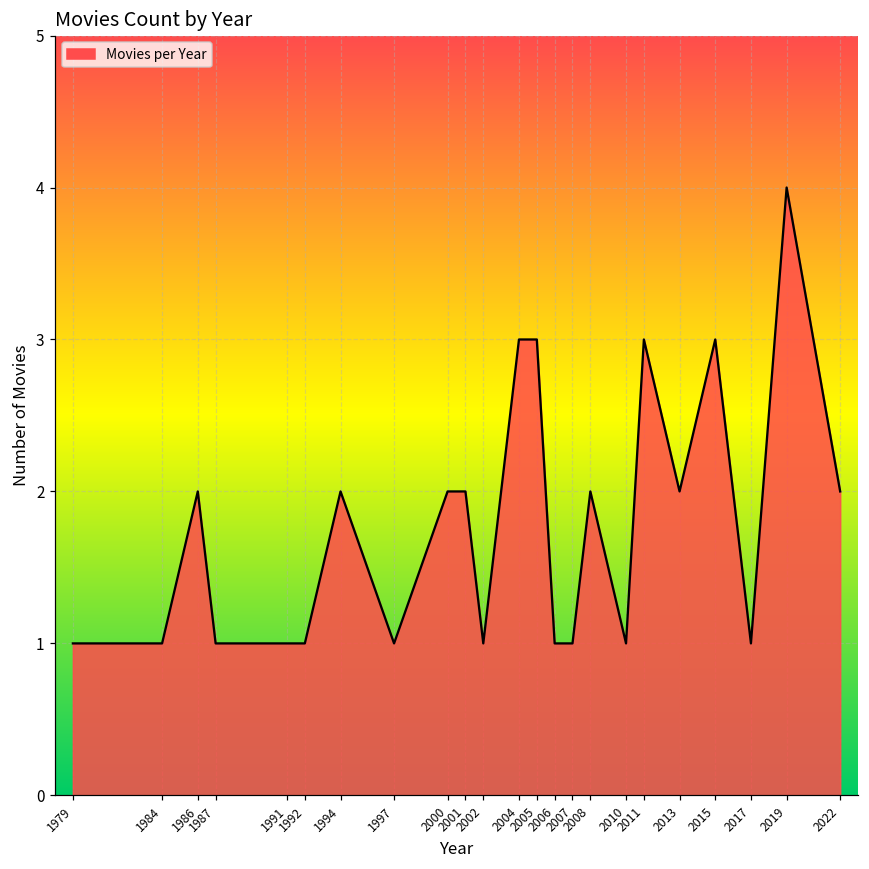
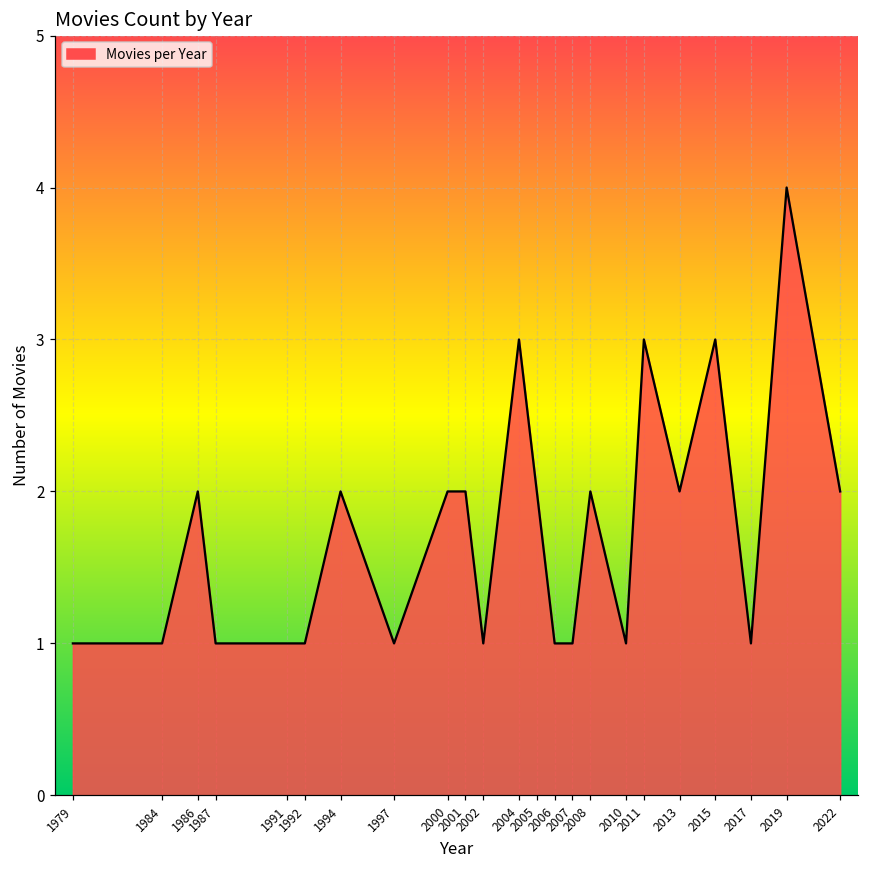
  {
    "1979": 1,
    "1984": 1,
    "1986": 2,
    "1987": 1,
    "1991": 1,
    "1992": 1,
    "1994": 2,
    "1997": 1,
    "2000": 2,
    "2001": 2,
    "2002": 1,
    "2004": 3,
-   "2005": 3,
+   "2005": 2,
    "2006": 1,
    "2007": 1,
    "2008": 2,
    "2010": 1,
    "2011": 3,
    "2013": 2,
    "2015": 3,
    "2017": 1,
    "2019": 4,
    "2022": 2
  }
